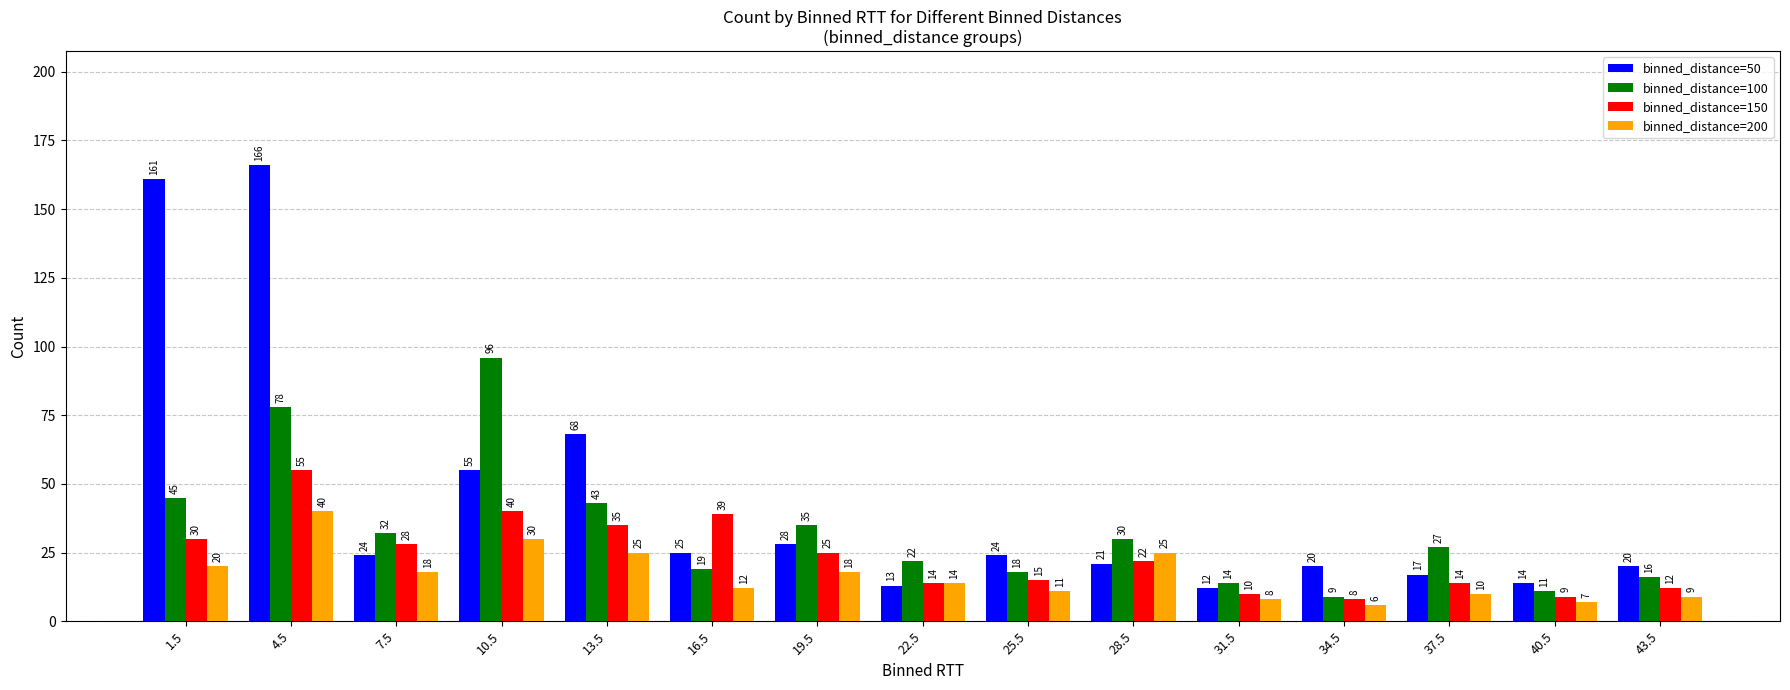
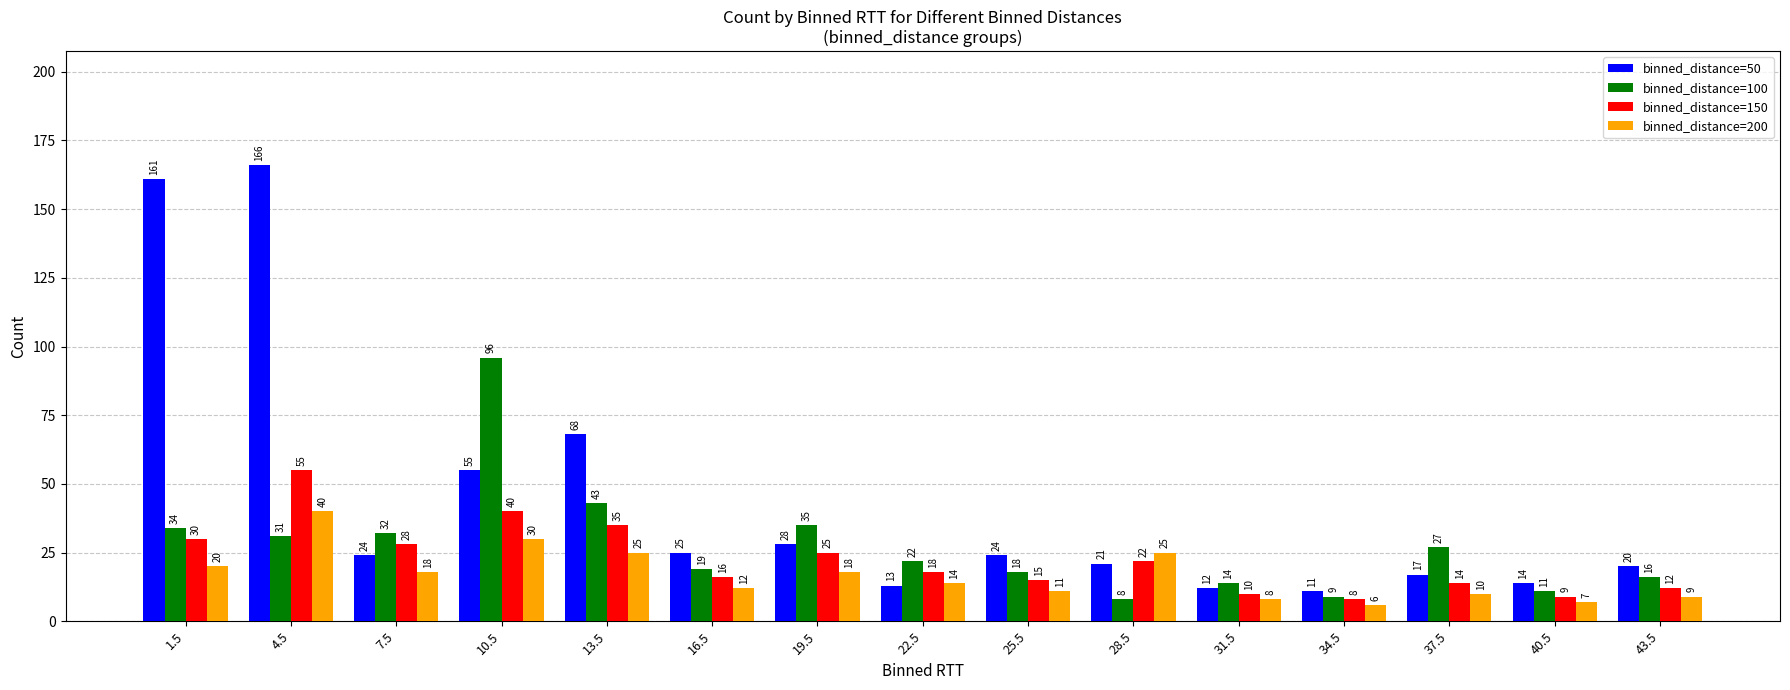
  {
    "binned_distance=50": {
      "1.5": 161,
      "4.5": 166,
      "7.5": 24,
      "10.5": 55,
      "13.5": 68,
      "16.5": 25,
      "19.5": 28,
      "22.5": 13,
      "25.5": 24,
      "28.5": 21,
      "31.5": 12,
-     "34.5": 20,
+     "34.5": 11,
      "37.5": 17,
      "40.5": 14,
      "43.5": 20
    },
    "binned_distance=100": {
-     "1.5": 45,
-     "4.5": 78,
+     "1.5": 34,
+     "4.5": 31,
      "7.5": 32,
      "10.5": 96,
      "13.5": 43,
      "16.5": 19,
      "19.5": 35,
      "22.5": 22,
      "25.5": 18,
-     "28.5": 30,
+     "28.5": 8,
      "31.5": 14,
      "34.5": 9,
      "37.5": 27,
      "40.5": 11,
      "43.5": 16
    },
    "binned_distance=150": {
      "1.5": 30,
      "4.5": 55,
      "7.5": 28,
      "10.5": 40,
      "13.5": 35,
-     "16.5": 39,
+     "16.5": 16,
      "19.5": 25,
-     "22.5": 14,
+     "22.5": 18,
      "25.5": 15,
      "28.5": 22,
      "31.5": 10,
      "34.5": 8,
      "37.5": 14,
      "40.5": 9,
      "43.5": 12
    },
    "binned_distance=200": {
      "1.5": 20,
      "4.5": 40,
      "7.5": 18,
      "10.5": 30,
      "13.5": 25,
      "16.5": 12,
      "19.5": 18,
      "22.5": 14,
      "25.5": 11,
      "28.5": 25,
      "31.5": 8,
      "34.5": 6,
      "37.5": 10,
      "40.5": 7,
      "43.5": 9
    }
  }
